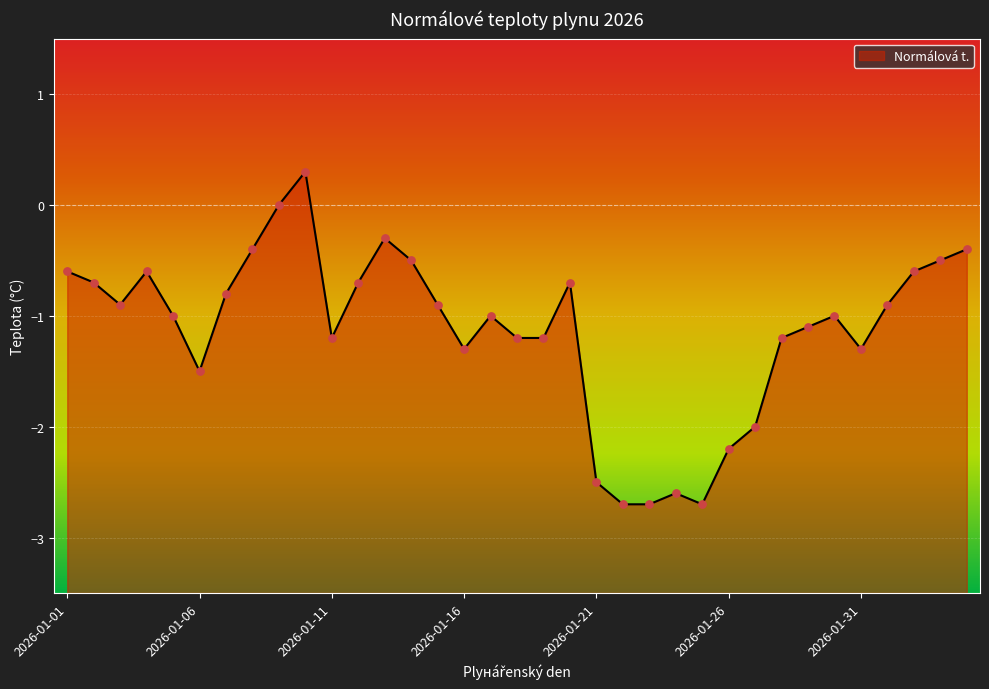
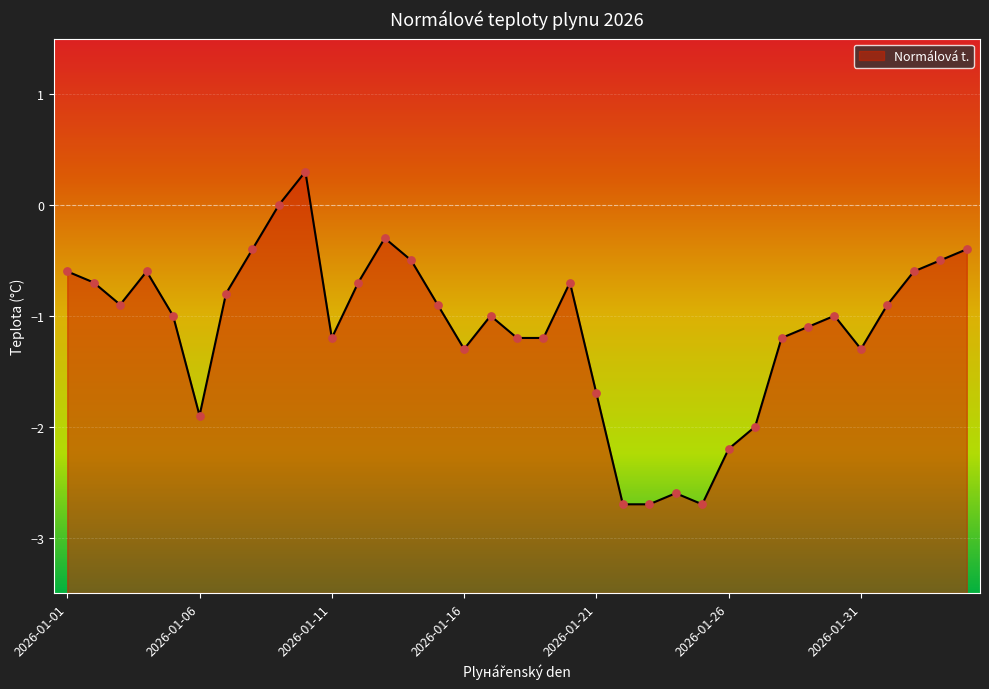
  {
    "2026-01-01": -0.6,
-   "2026-01-06": -1.5,
+   "2026-01-06": -1.9,
    "2026-01-11": -1.2,
    "2026-01-16": -1.3,
-   "2026-01-21": -2.5,
+   "2026-01-21": -1.7,
    "2026-01-26": -2.2,
    "2026-01-31": -1.3
  }
